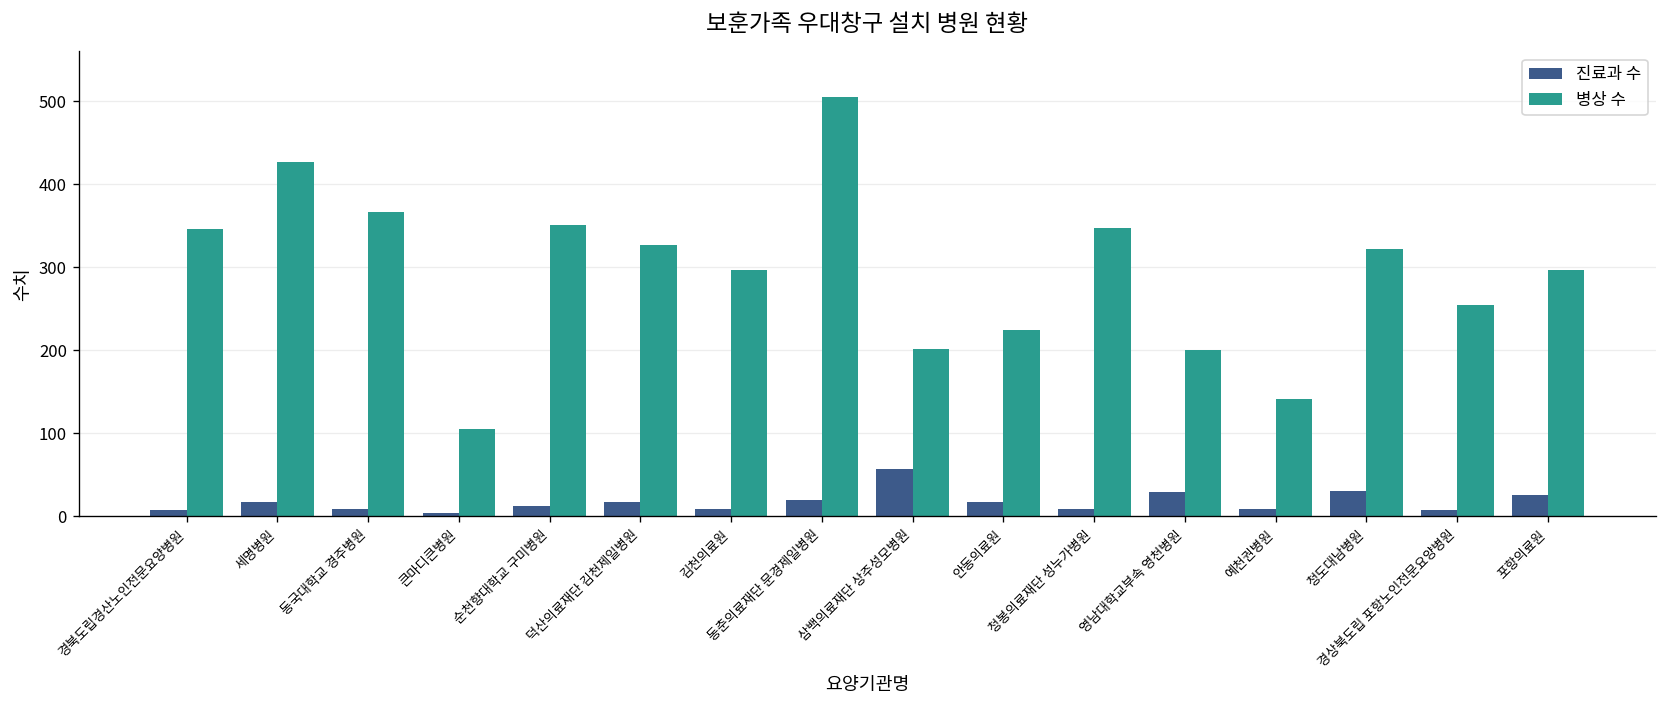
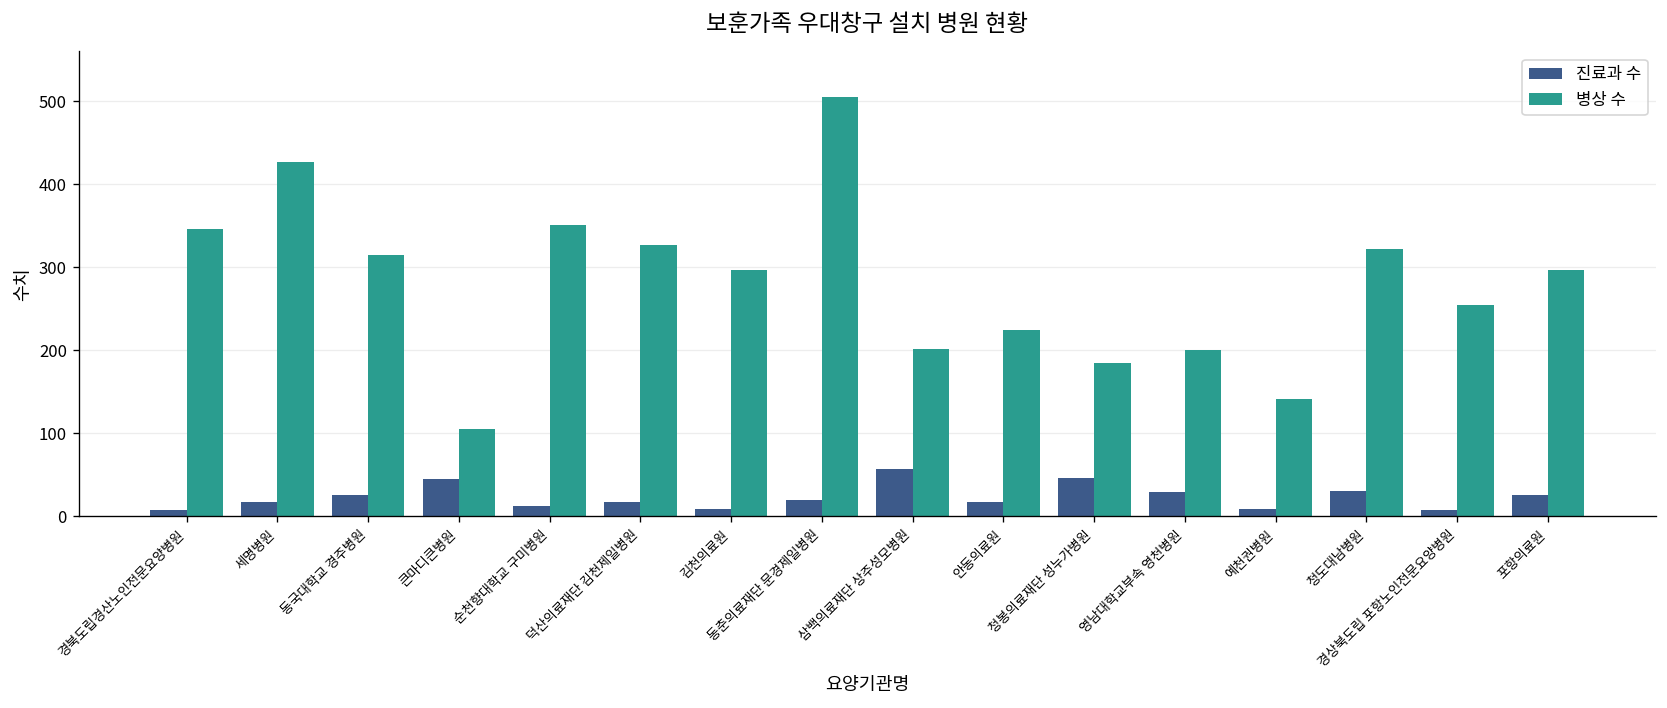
  {
    "진료과 수": {
      "경북도립경산노인전문요양병원": 10,
      "세명병원": 20,
-     "동국대학교 경주병원": 10,
-     "큰마디큰병원": 0,
+     "동국대학교 경주병원": 30,
+     "큰마디큰병원": 50,
      "순천향대학교 구미병원": 10,
      "덕산의료재단 김천제일병원": 20,
      "김천의료원": 10,
      "동춘의료재단 문경제일병원": 20,
      "삼백의료재단 상주성모병원": 60,
      "안동의료원": 20,
-     "청봉의료재단 성누가병원": 10,
+     "청봉의료재단 성누가병원": 50,
      "영남대학교부속 영천병원": 30,
      "예천권병원": 10,
      "청도대남병원": 30,
      "경상북도립 포항노인전문요양병원": 10,
      "포항의료원": 30
    },
    "병상 수": {
      "경북도립경산노인전문요양병원": 350,
      "세명병원": 430,
-     "동국대학교 경주병원": 370,
+     "동국대학교 경주병원": 320,
      "큰마디큰병원": 110,
      "순천향대학교 구미병원": 350,
      "덕산의료재단 김천제일병원": 330,
      "김천의료원": 300,
      "동춘의료재단 문경제일병원": 510,
      "삼백의료재단 상주성모병원": 200,
      "안동의료원": 220,
-     "청봉의료재단 성누가병원": 350,
+     "청봉의료재단 성누가병원": 190,
      "영남대학교부속 영천병원": 200,
      "예천권병원": 140,
      "청도대남병원": 320,
      "경상북도립 포항노인전문요양병원": 250,
      "포항의료원": 300
    }
  }
